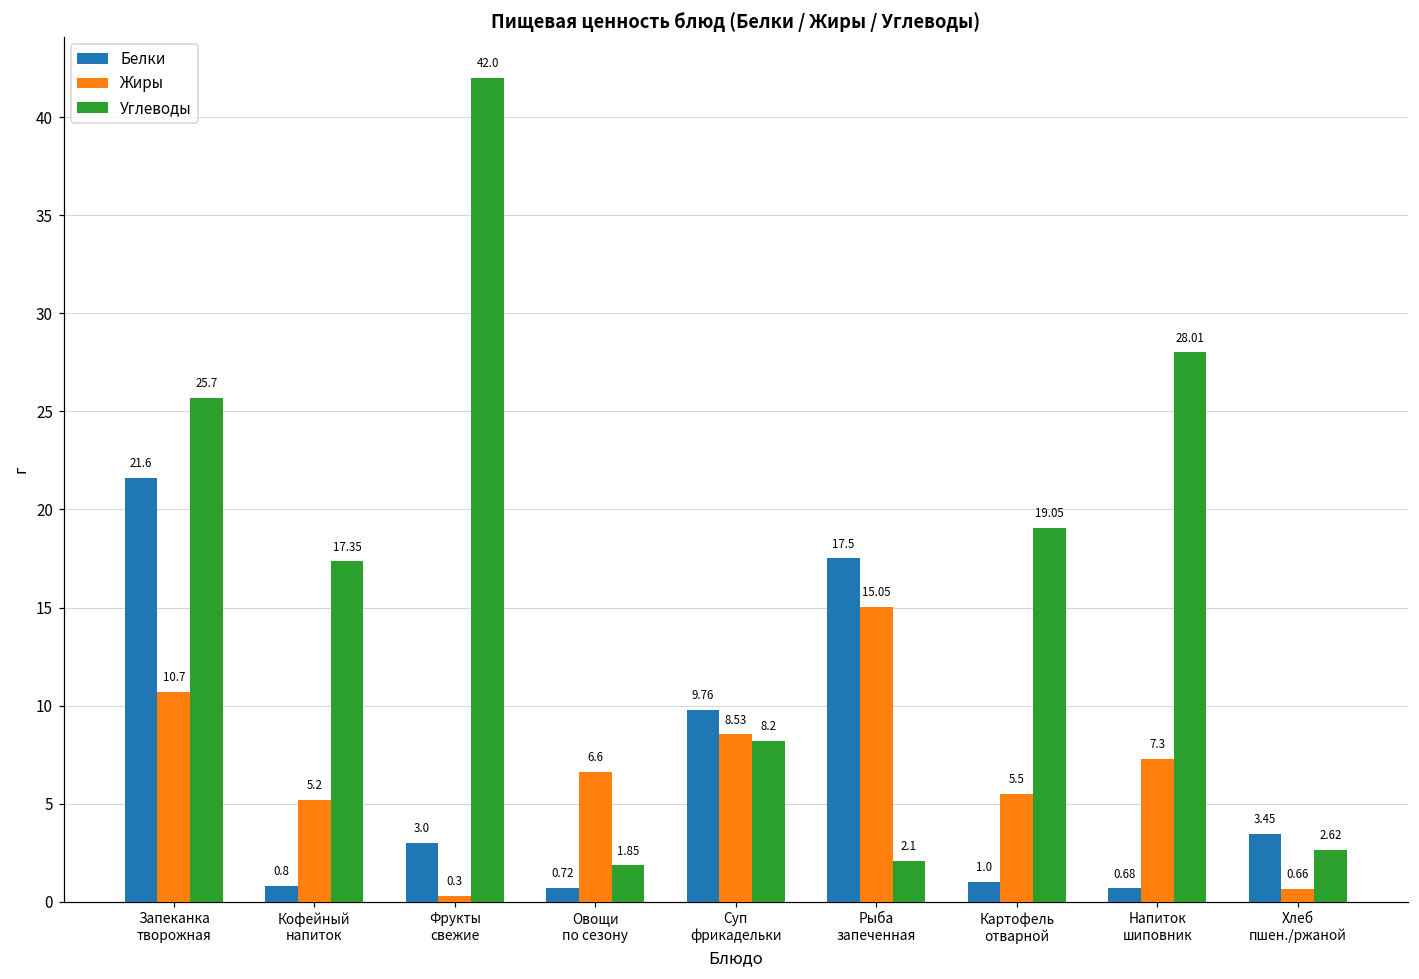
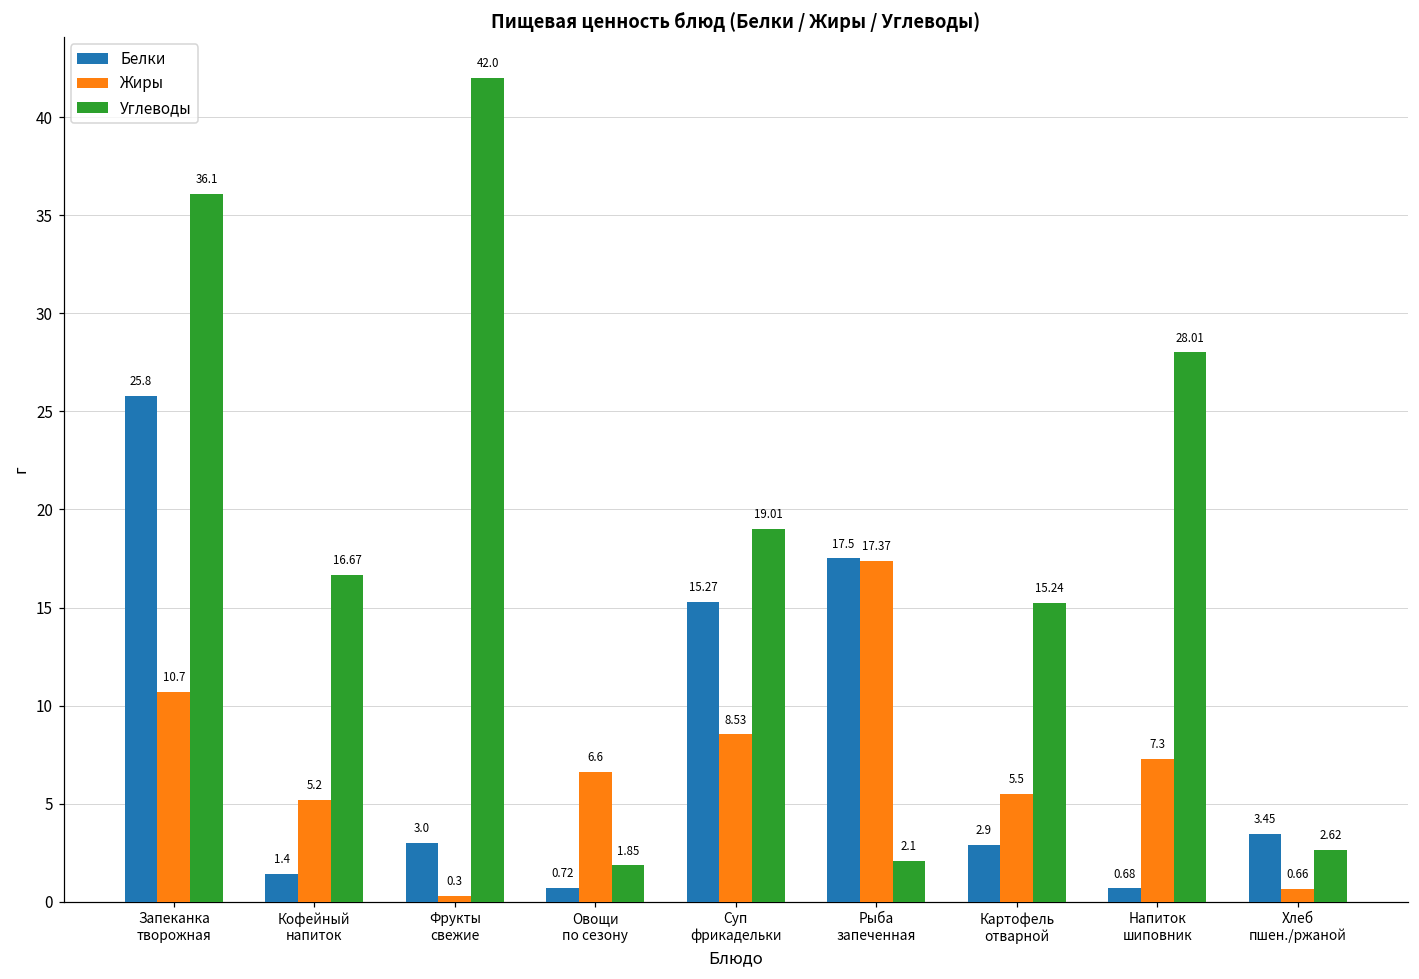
  {
    "Белки": {
-     "Запеканка творожная": 21.6,
-     "Кофейный напиток": 0.8,
+     "Запеканка творожная": 25.8,
+     "Кофейный напиток": 1.4,
      "Фрукты свежие": 3.0,
      "Овощи по сезону": 0.72,
-     "Суп фрикадельки": 9.76,
+     "Суп фрикадельки": 15.27,
      "Рыба запеченная": 17.5,
-     "Картофель отварной": 1.0,
+     "Картофель отварной": 2.9,
      "Напиток шиповник": 0.68,
      "Хлеб пшен./ржаной": 3.45
    },
    "Жиры": {
      "Запеканка творожная": 10.7,
      "Кофейный напиток": 5.2,
      "Фрукты свежие": 0.3,
      "Овощи по сезону": 6.6,
      "Суп фрикадельки": 8.53,
-     "Рыба запеченная": 15.05,
+     "Рыба запеченная": 17.37,
      "Картофель отварной": 5.5,
      "Напиток шиповник": 7.3,
      "Хлеб пшен./ржаной": 0.66
    },
    "Углеводы": {
-     "Запеканка творожная": 25.7,
-     "Кофейный напиток": 17.35,
+     "Запеканка творожная": 36.1,
+     "Кофейный напиток": 16.67,
      "Фрукты свежие": 42.0,
      "Овощи по сезону": 1.85,
-     "Суп фрикадельки": 8.2,
+     "Суп фрикадельки": 19.01,
      "Рыба запеченная": 2.1,
-     "Картофель отварной": 19.05,
+     "Картофель отварной": 15.24,
      "Напиток шиповник": 28.01,
      "Хлеб пшен./ржаной": 2.62
    }
  }
